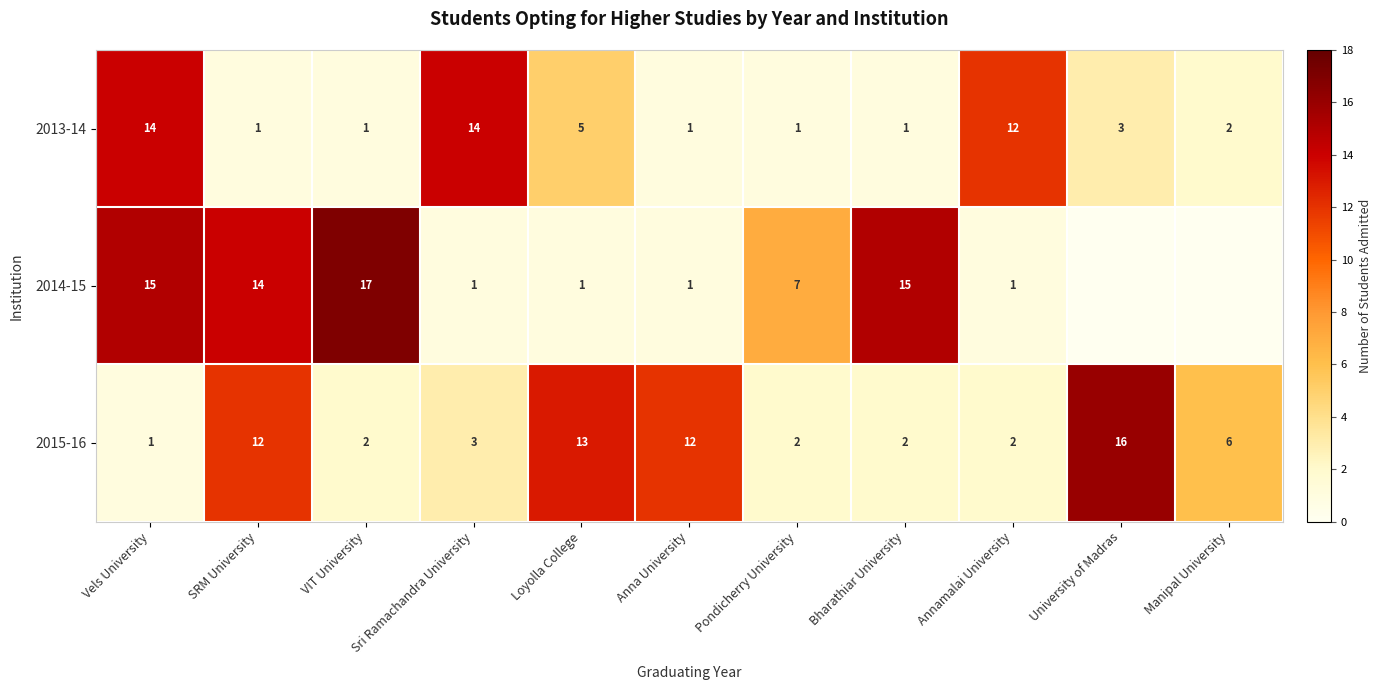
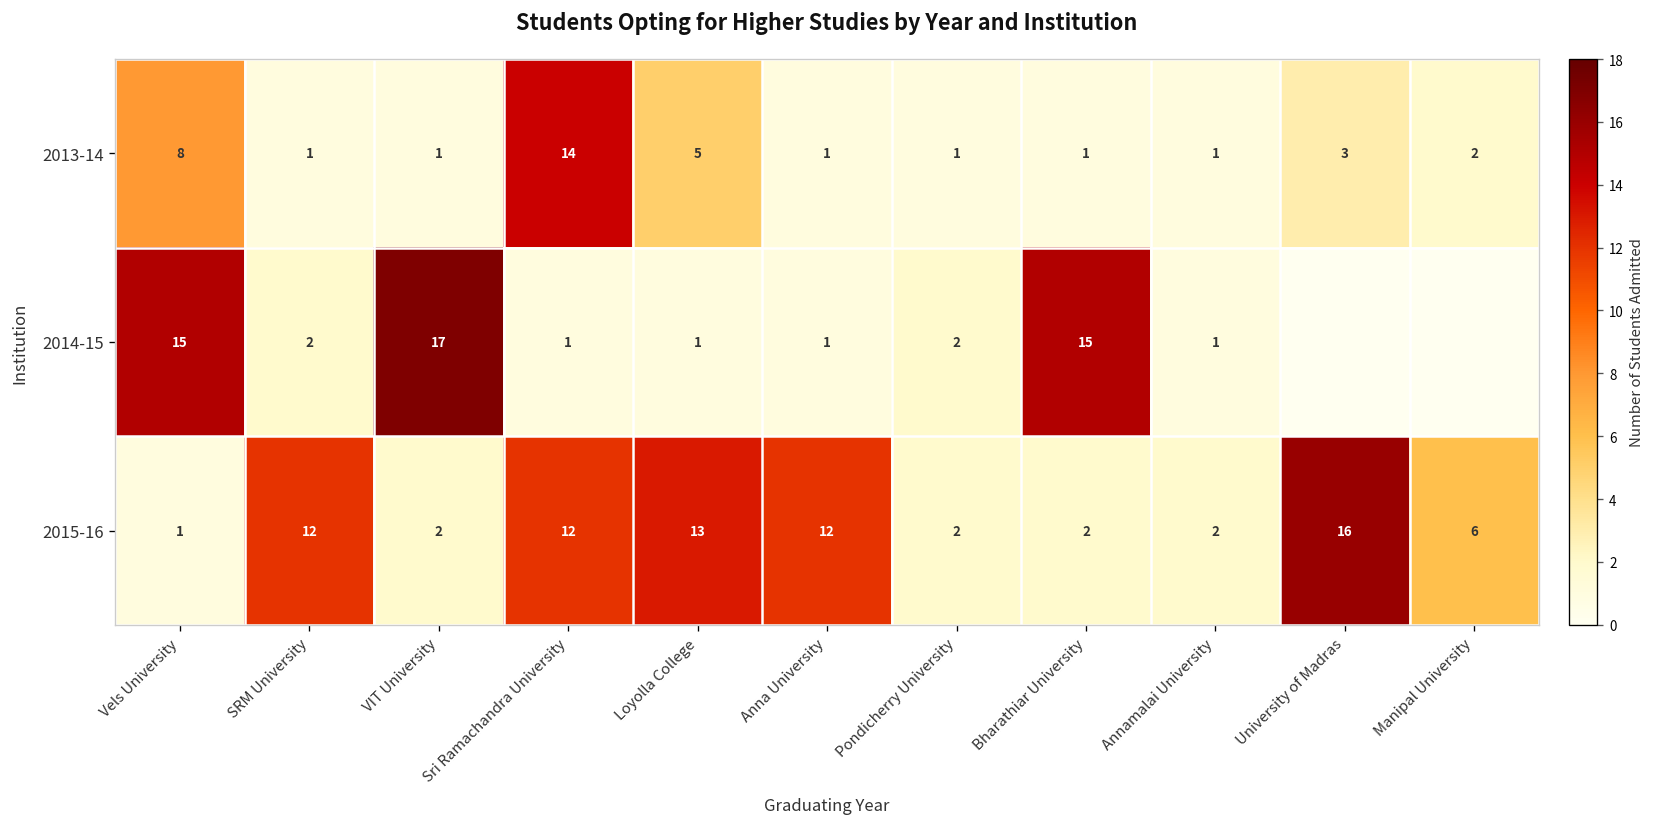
  {
    "2013-14": {
-     "Vels University": 14,
+     "Vels University": 8,
      "SRM University": 1,
      "VIT University": 1,
      "Sri Ramachandra University": 14,
      "Loyolla College": 5,
      "Anna University": 1,
      "Pondicherry University": 1,
      "Bharathiar University": 1,
-     "Annamalai University": 12,
+     "Annamalai University": 1,
      "University of Madras": 3,
      "Manipal University": 2
    },
    "2014-15": {
      "Vels University": 15,
-     "SRM University": 14,
+     "SRM University": 2,
      "VIT University": 17,
      "Sri Ramachandra University": 1,
      "Loyolla College": 1,
      "Anna University": 1,
-     "Pondicherry University": 7,
+     "Pondicherry University": 2,
      "Bharathiar University": 15,
      "Annamalai University": 1
    },
    "2015-16": {
      "Vels University": 1,
      "SRM University": 12,
      "VIT University": 2,
-     "Sri Ramachandra University": 3,
+     "Sri Ramachandra University": 12,
      "Loyolla College": 13,
      "Anna University": 12,
      "Pondicherry University": 2,
      "Bharathiar University": 2,
      "Annamalai University": 2,
      "University of Madras": 16,
      "Manipal University": 6
    }
  }
